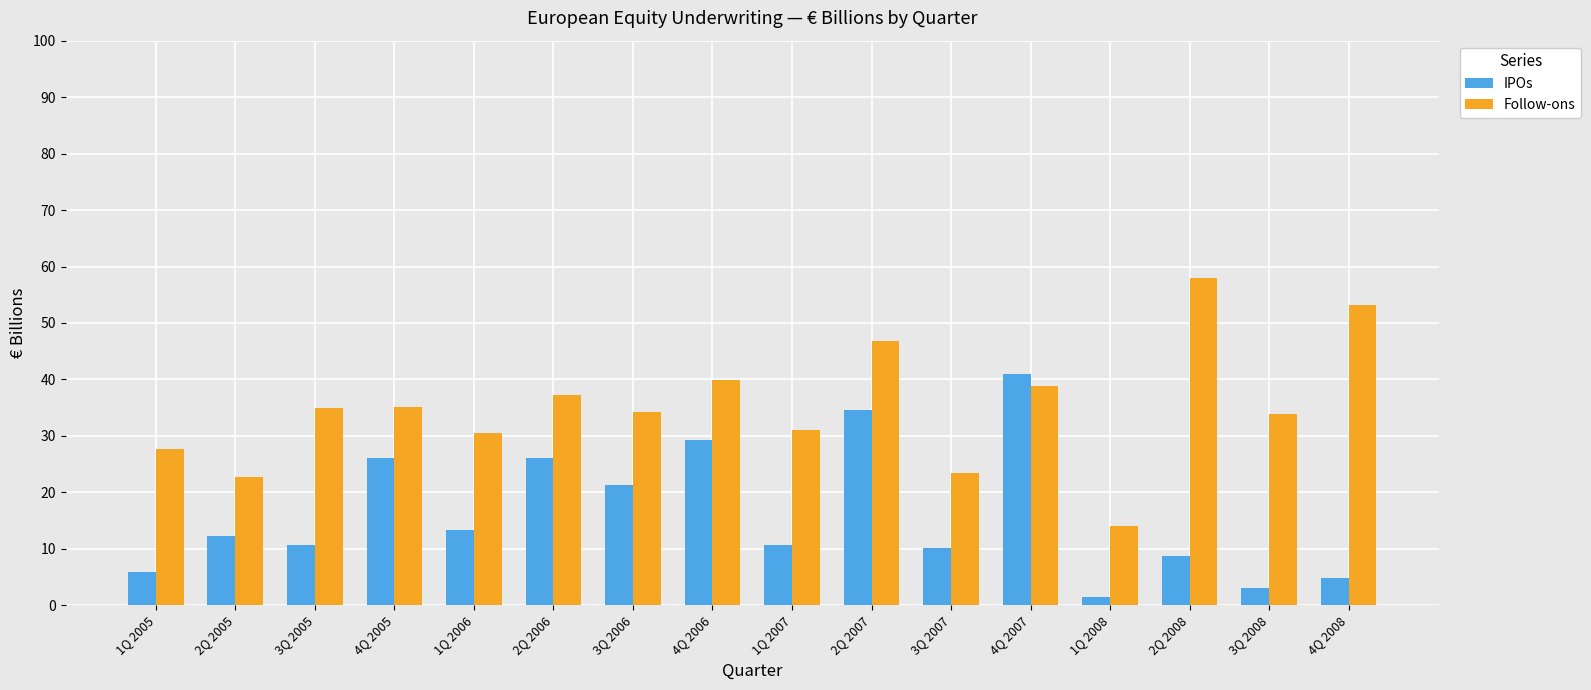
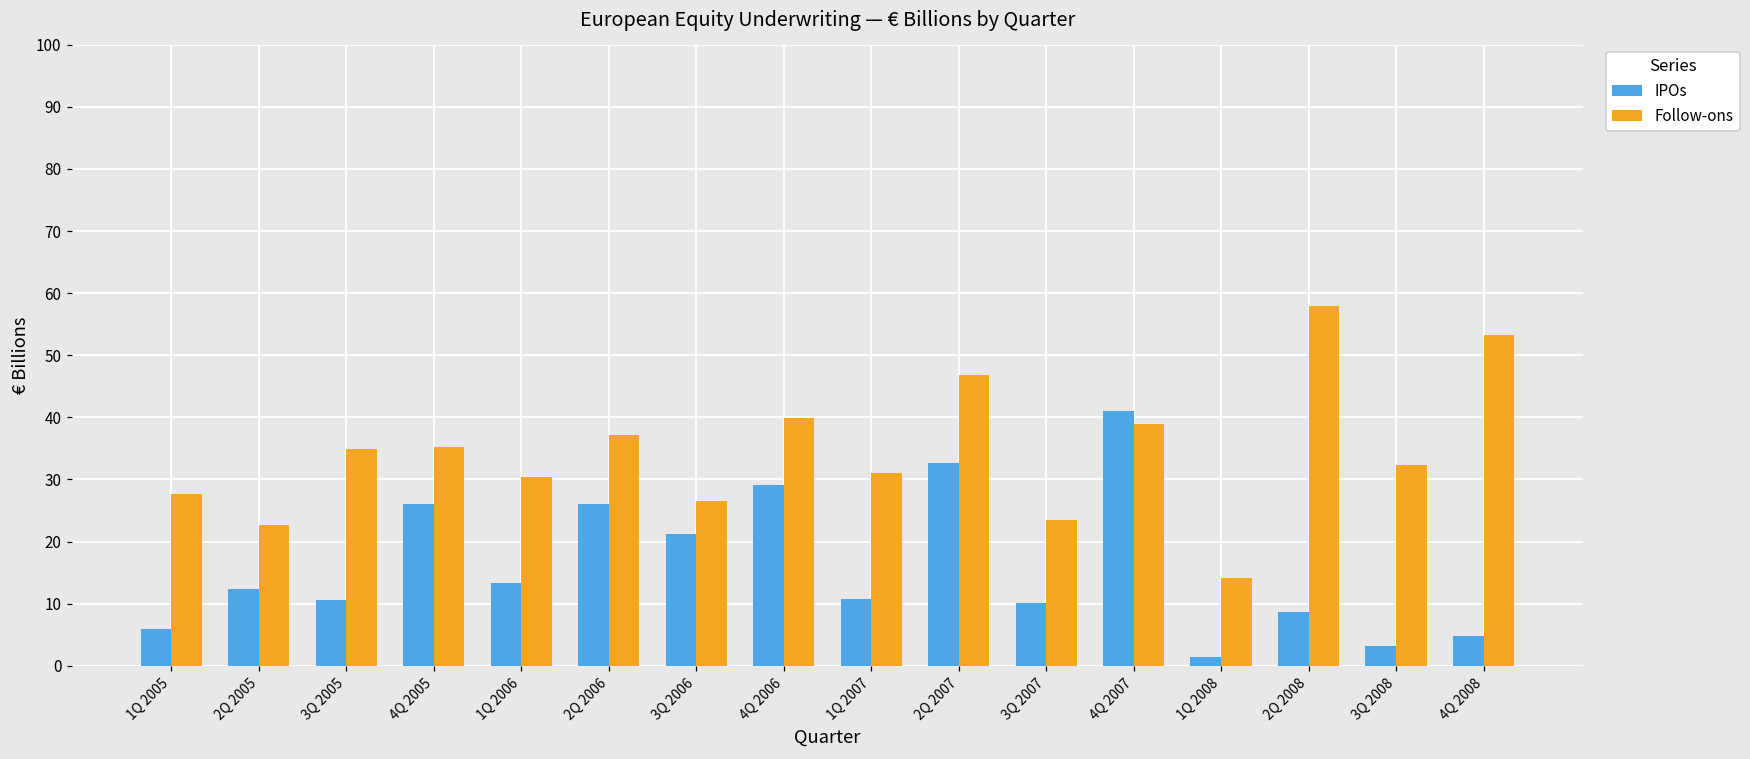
  {
    "IPOs": {
      "1Q 2005": 6,
      "2Q 2005": 12,
      "3Q 2005": 11,
      "4Q 2005": 26,
      "1Q 2006": 13,
      "2Q 2006": 26,
      "3Q 2006": 21,
      "4Q 2006": 29,
      "1Q 2007": 11,
-     "2Q 2007": 35,
+     "2Q 2007": 33,
      "3Q 2007": 10,
      "4Q 2007": 41,
      "1Q 2008": 1,
      "2Q 2008": 9,
      "3Q 2008": 3,
      "4Q 2008": 5
    },
    "Follow-ons": {
      "1Q 2005": 28,
      "2Q 2005": 23,
      "3Q 2005": 35,
      "4Q 2005": 35,
      "1Q 2006": 30,
      "2Q 2006": 37,
-     "3Q 2006": 34,
+     "3Q 2006": 27,
      "4Q 2006": 40,
      "1Q 2007": 31,
      "2Q 2007": 47,
      "3Q 2007": 23,
      "4Q 2007": 39,
      "1Q 2008": 14,
      "2Q 2008": 58,
-     "3Q 2008": 34,
+     "3Q 2008": 32,
      "4Q 2008": 53
    }
  }
